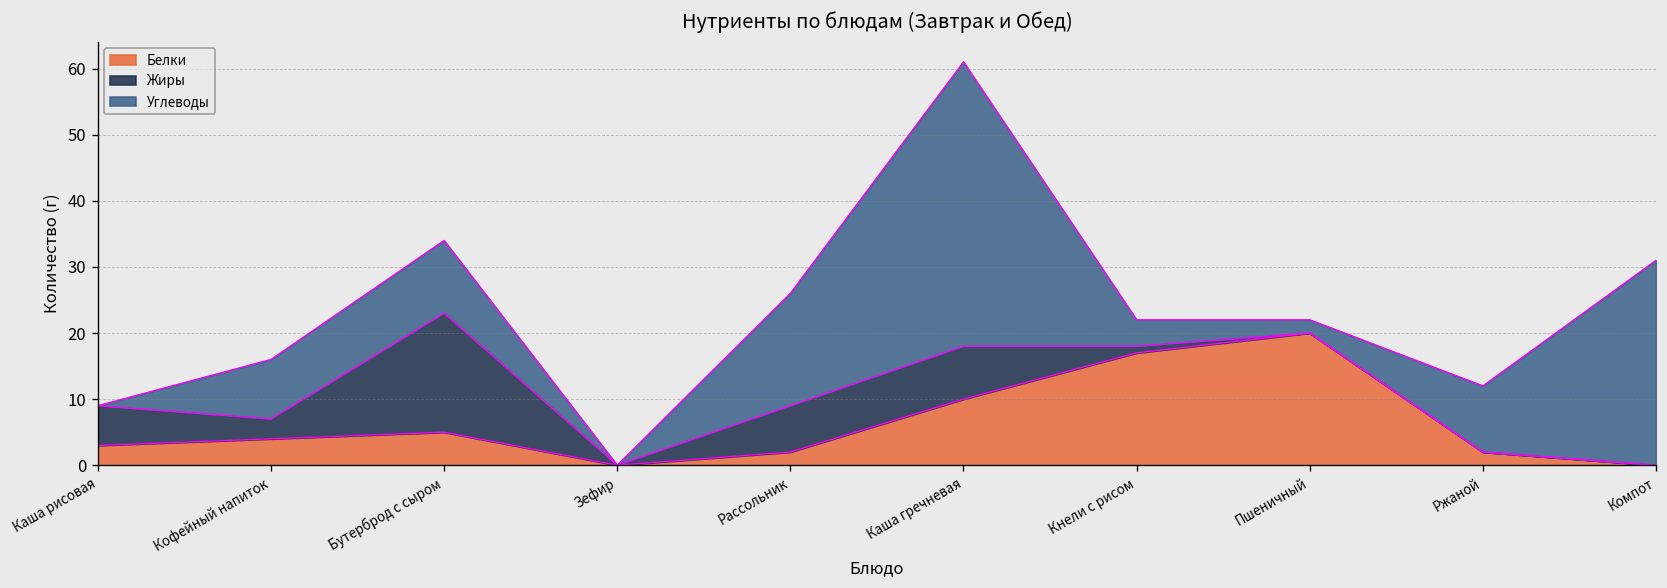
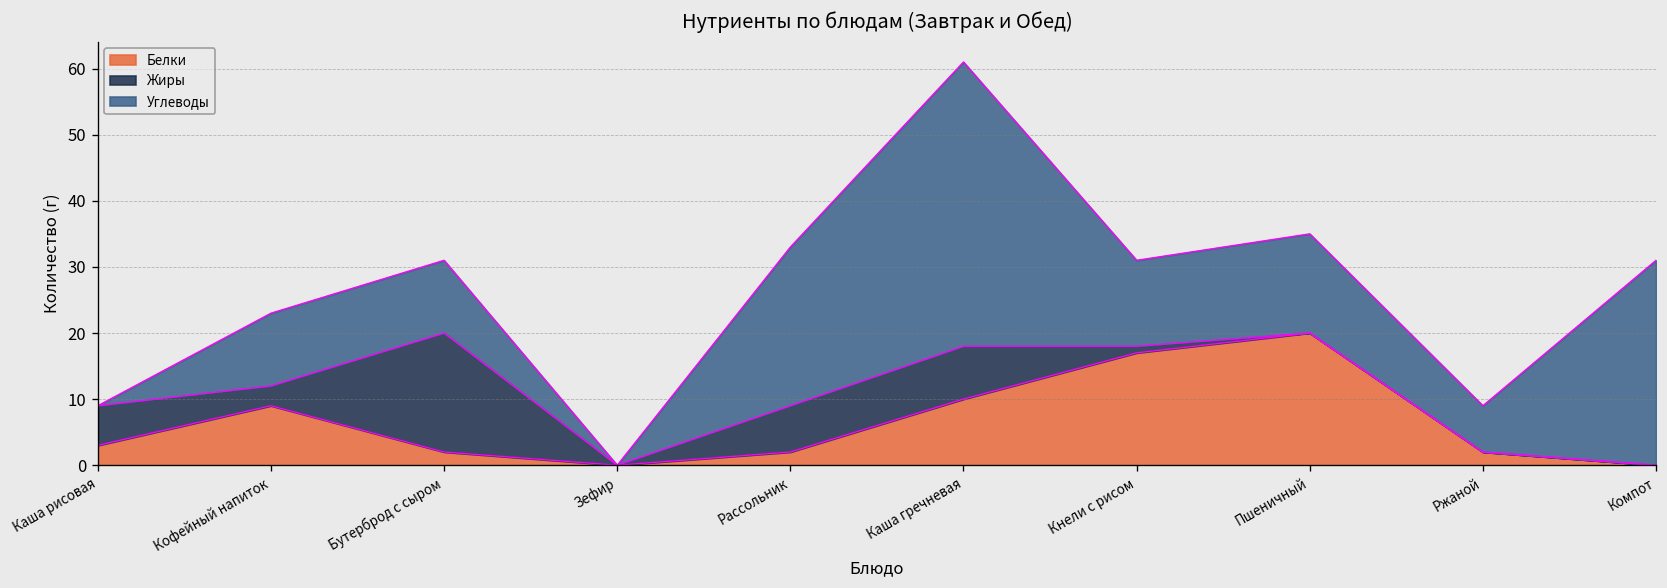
  {
    "Белки": {
      "Каша рисовая": 3,
-     "Кофейный напиток": 4,
-     "Бутерброд с сыром": 5,
+     "Кофейный напиток": 9,
+     "Бутерброд с сыром": 2,
      "Рассольник": 2,
      "Каша гречневая": 10,
      "Кнели с рисом": 17
    },
    "Жиры": {
      "Кофейный напиток": 3,
      "Бутерброд с сыром": 18,
      "Рассольник": 7,
      "Каша гречневая": 8,
      "Кнели с рисом": 1
    },
    "Углеводы": {
-     "Кофейный напиток": 9,
+     "Кофейный напиток": 11,
      "Бутерброд с сыром": 11,
-     "Рассольник": 17,
+     "Рассольник": 24,
      "Каша гречневая": 43,
-     "Кнели с рисом": 4,
-     "Пшеничный": 2,
-     "Ржаной": 10,
+     "Кнели с рисом": 13,
+     "Пшеничный": 15,
+     "Ржаной": 7,
      "Компот": 31
    }
  }
